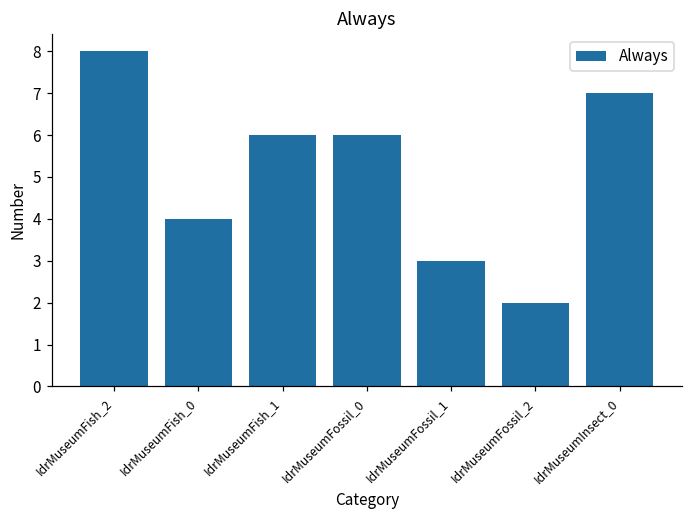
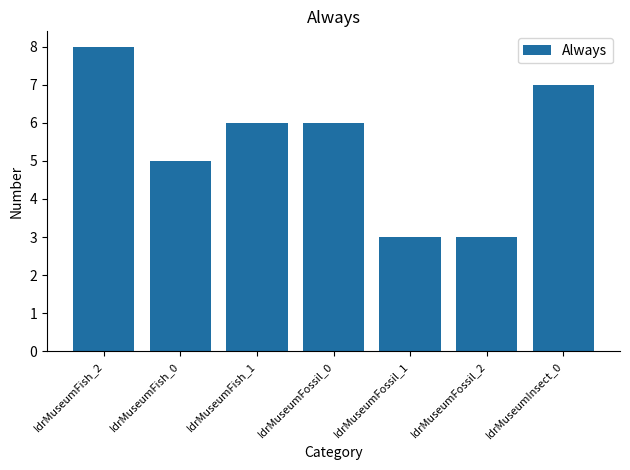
  {
    "IdrMuseumFish_2": 8,
-   "IdrMuseumFish_0": 4,
+   "IdrMuseumFish_0": 5,
    "IdrMuseumFish_1": 6,
    "IdrMuseumFossil_0": 6,
    "IdrMuseumFossil_1": 3,
-   "IdrMuseumFossil_2": 2,
+   "IdrMuseumFossil_2": 3,
    "IdrMuseumInsect_0": 7
  }
